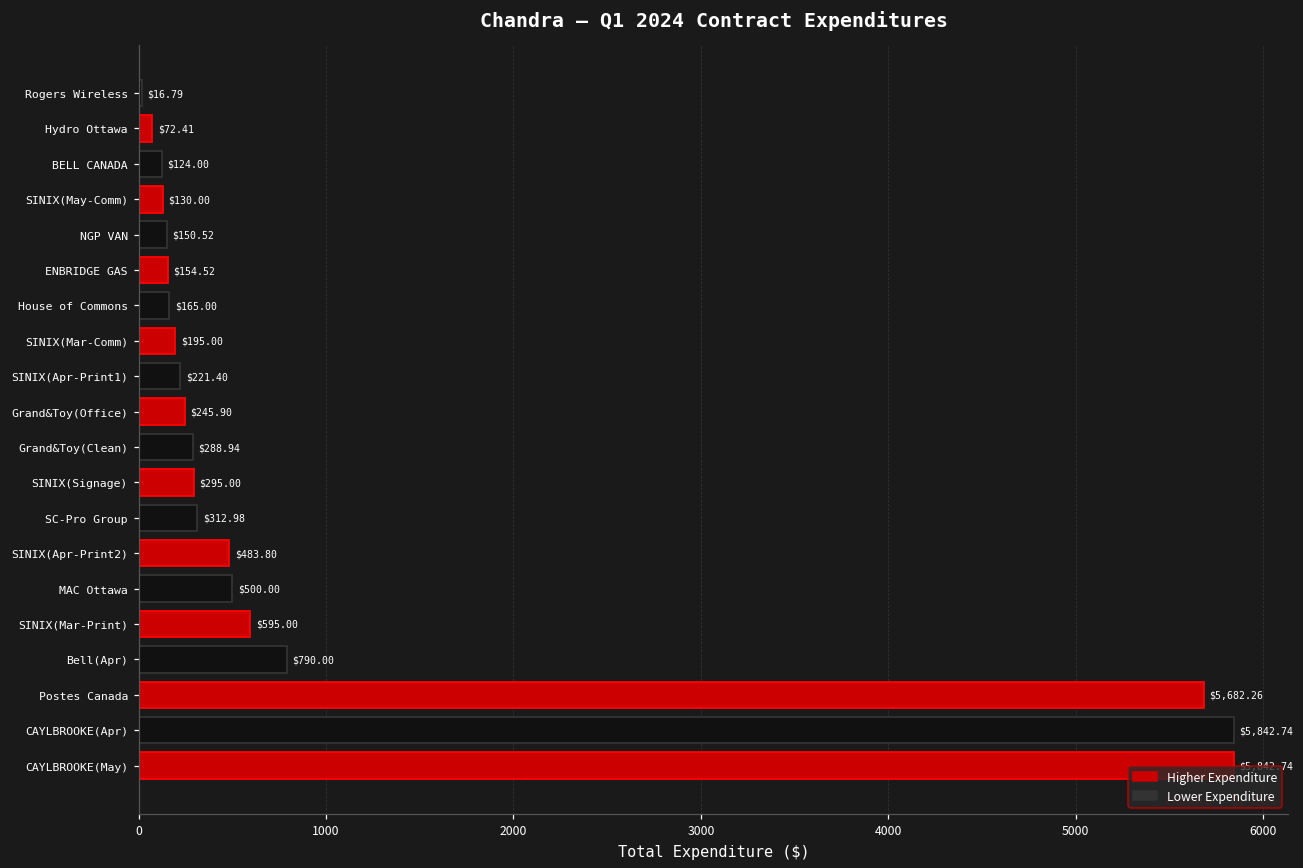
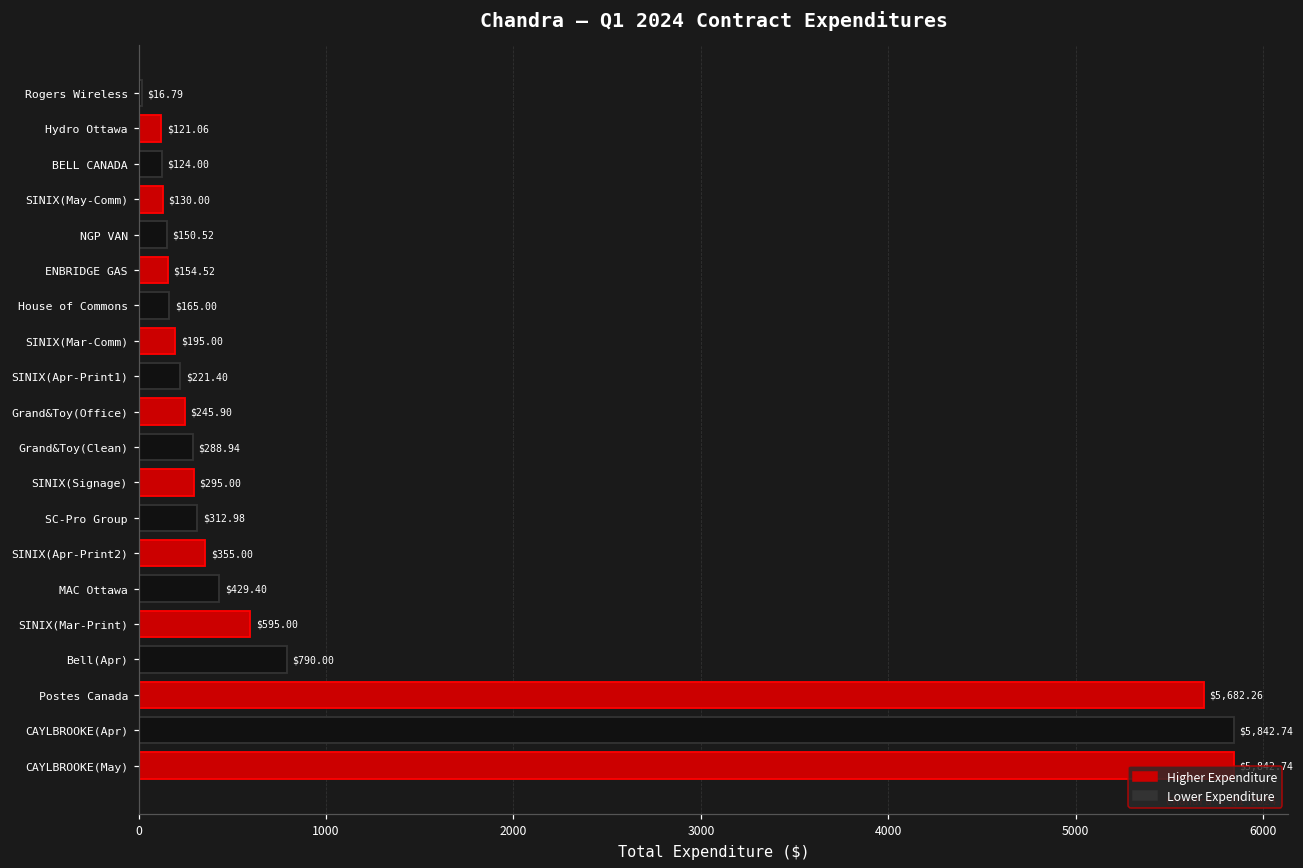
  {
    "Rogers Wireless": "$16.79",
-   "Hydro Ottawa": "$72.41",
+   "Hydro Ottawa": "$121.06",
    "BELL CANADA": "$124.00",
    "SINIX(May-Comm)": "$130.00",
    "NGP VAN": "$150.52",
    "ENBRIDGE GAS": "$154.52",
    "House of Commons": "$165.00",
    "SINIX(Mar-Comm)": "$195.00",
    "SINIX(Apr-Print1)": "$221.40",
    "Grand&Toy(Office)": "$245.90",
    "Grand&Toy(Clean)": "$288.94",
    "SINIX(Signage)": "$295.00",
    "SC-Pro Group": "$312.98",
-   "SINIX(Apr-Print2)": "$483.80",
-   "MAC Ottawa": "$500.00",
+   "SINIX(Apr-Print2)": "$355.00",
+   "MAC Ottawa": "$429.40",
    "SINIX(Mar-Print)": "$595.00",
    "Bell(Apr)": "$790.00",
    "Postes Canada": "$5,682.26",
    "CAYLBROOKE(Apr)": "$5,842.74"
  }
